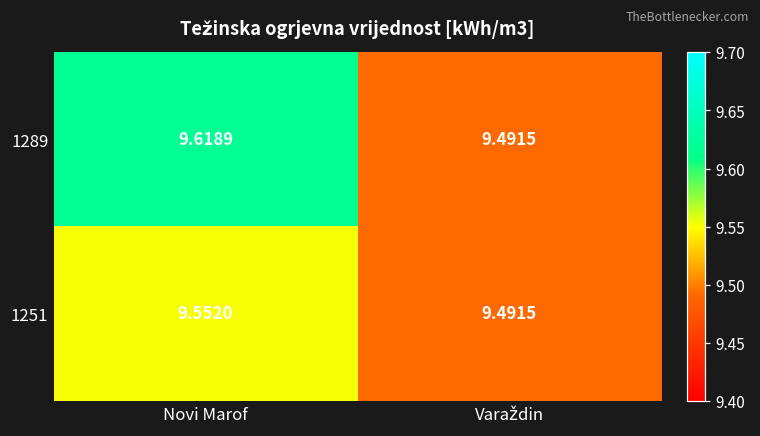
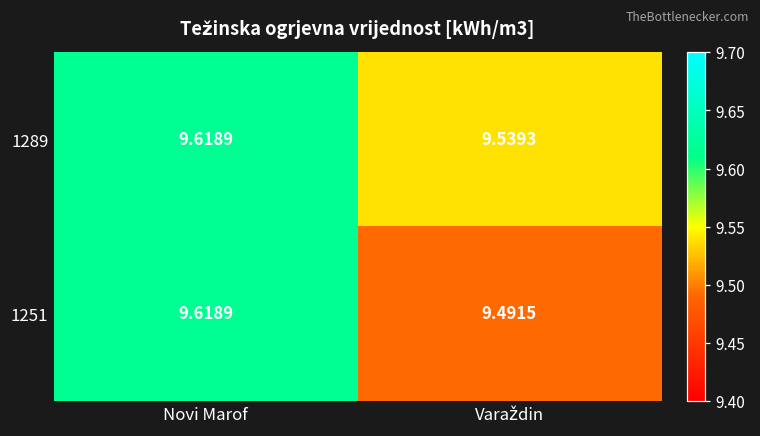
  {
    "1289": {
      "Novi Marof": 9.6189,
-     "Varaždin": 9.4915
+     "Varaždin": 9.5393
    },
    "1251": {
-     "Novi Marof": 9.5520,
+     "Novi Marof": 9.6189,
      "Varaždin": 9.4915
    }
  }
